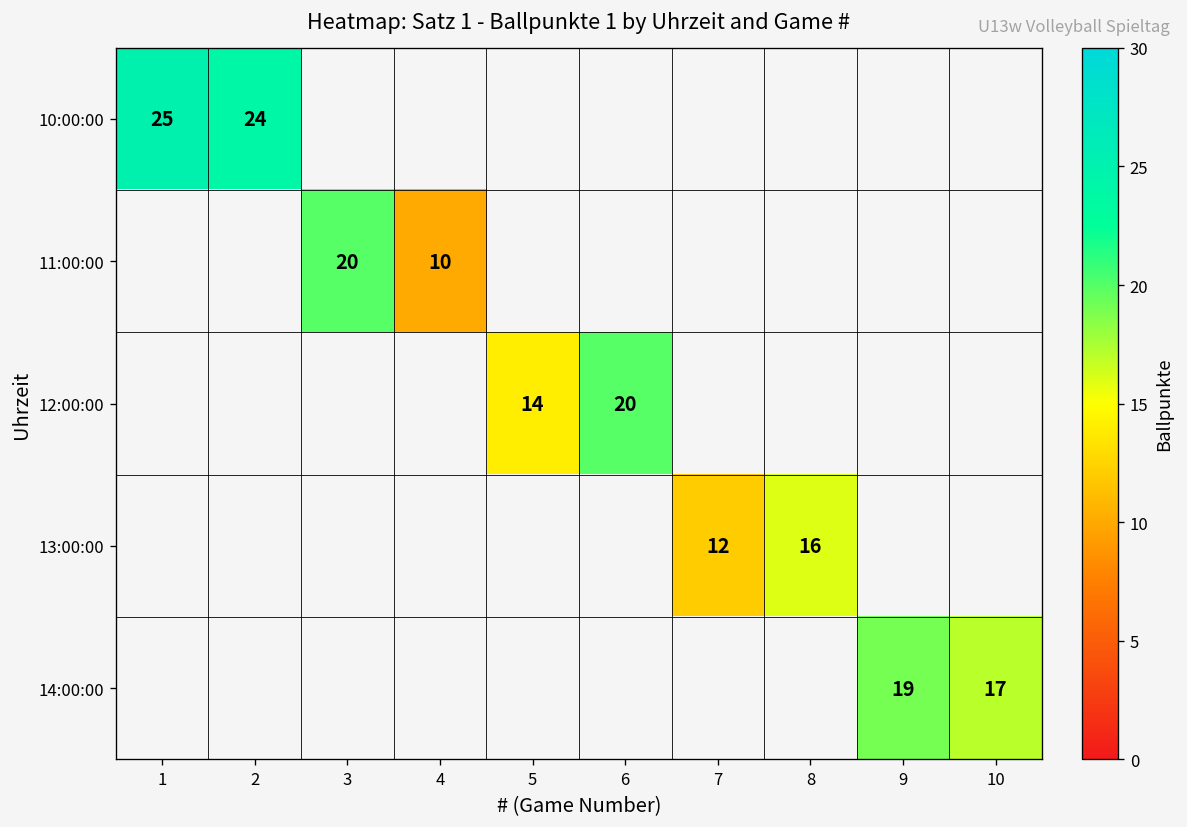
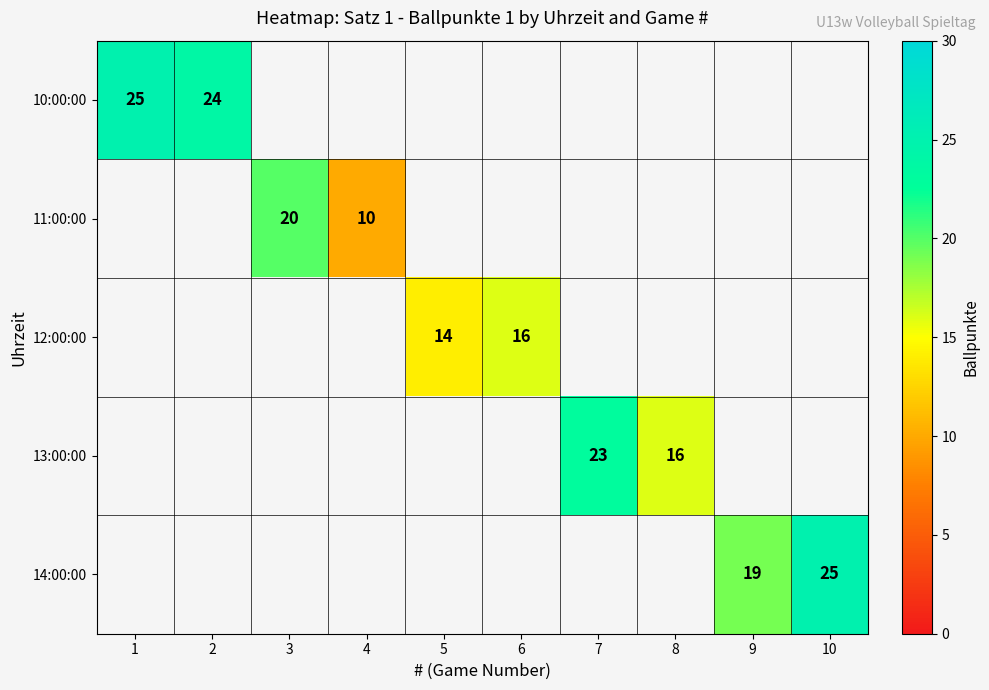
  {
    "10:00:00": {
      "1": 25,
      "2": 24
    },
    "11:00:00": {
      "3": 20,
      "4": 10
    },
    "12:00:00": {
      "5": 14,
-     "6": 20
+     "6": 16
    },
    "13:00:00": {
-     "7": 12,
+     "7": 23,
      "8": 16
    },
    "14:00:00": {
      "9": 19,
-     "10": 17
+     "10": 25
    }
  }
